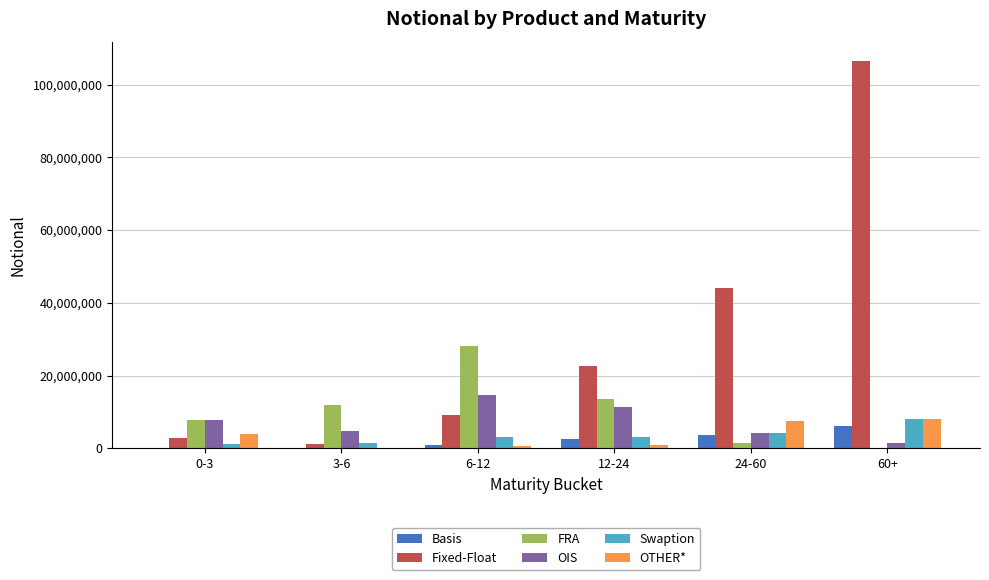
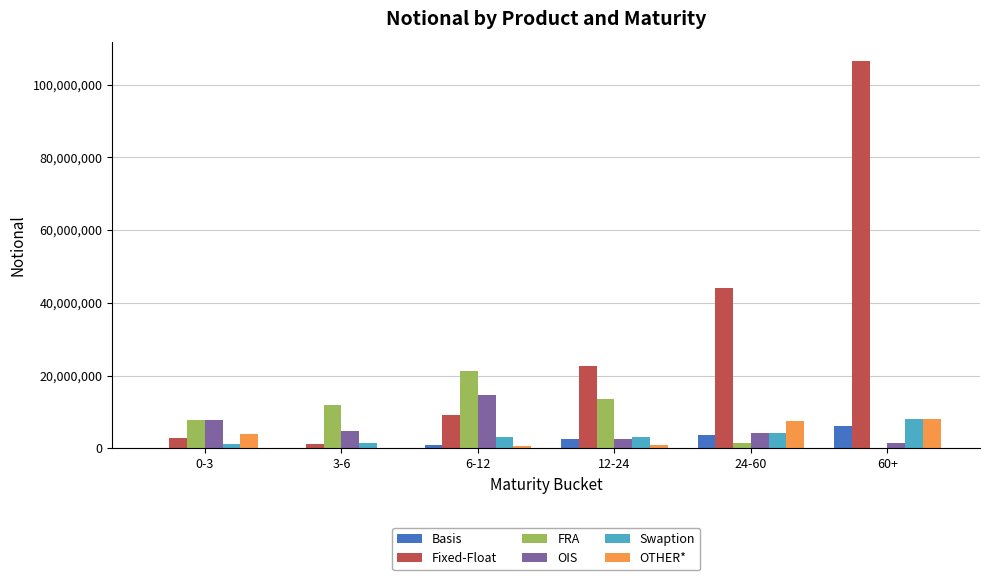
  {
    "Fixed-Float": {
      "0-3": "3,000,000",
      "3-6": "1,000,000",
      "6-12": "9,000,000",
      "12-24": "23,000,000",
      "24-60": "44,000,000",
      "60+": "106,000,000"
    },
    "FRA": {
      "0-3": "8,000,000",
      "3-6": "12,000,000",
-     "6-12": "28,000,000",
+     "6-12": "21,000,000",
      "12-24": "14,000,000",
      "24-60": "1,000,000"
    },
    "OIS": {
      "0-3": "8,000,000",
      "3-6": "5,000,000",
      "6-12": "15,000,000",
-     "12-24": "11,000,000",
+     "12-24": "2,000,000",
      "24-60": "4,000,000",
      "60+": "1,000,000"
    },
    "OTHER*": {
      "0-3": "4,000,000",
      "6-12": "1,000,000",
      "12-24": "1,000,000",
      "24-60": "8,000,000",
      "60+": "8,000,000"
    }
  }
